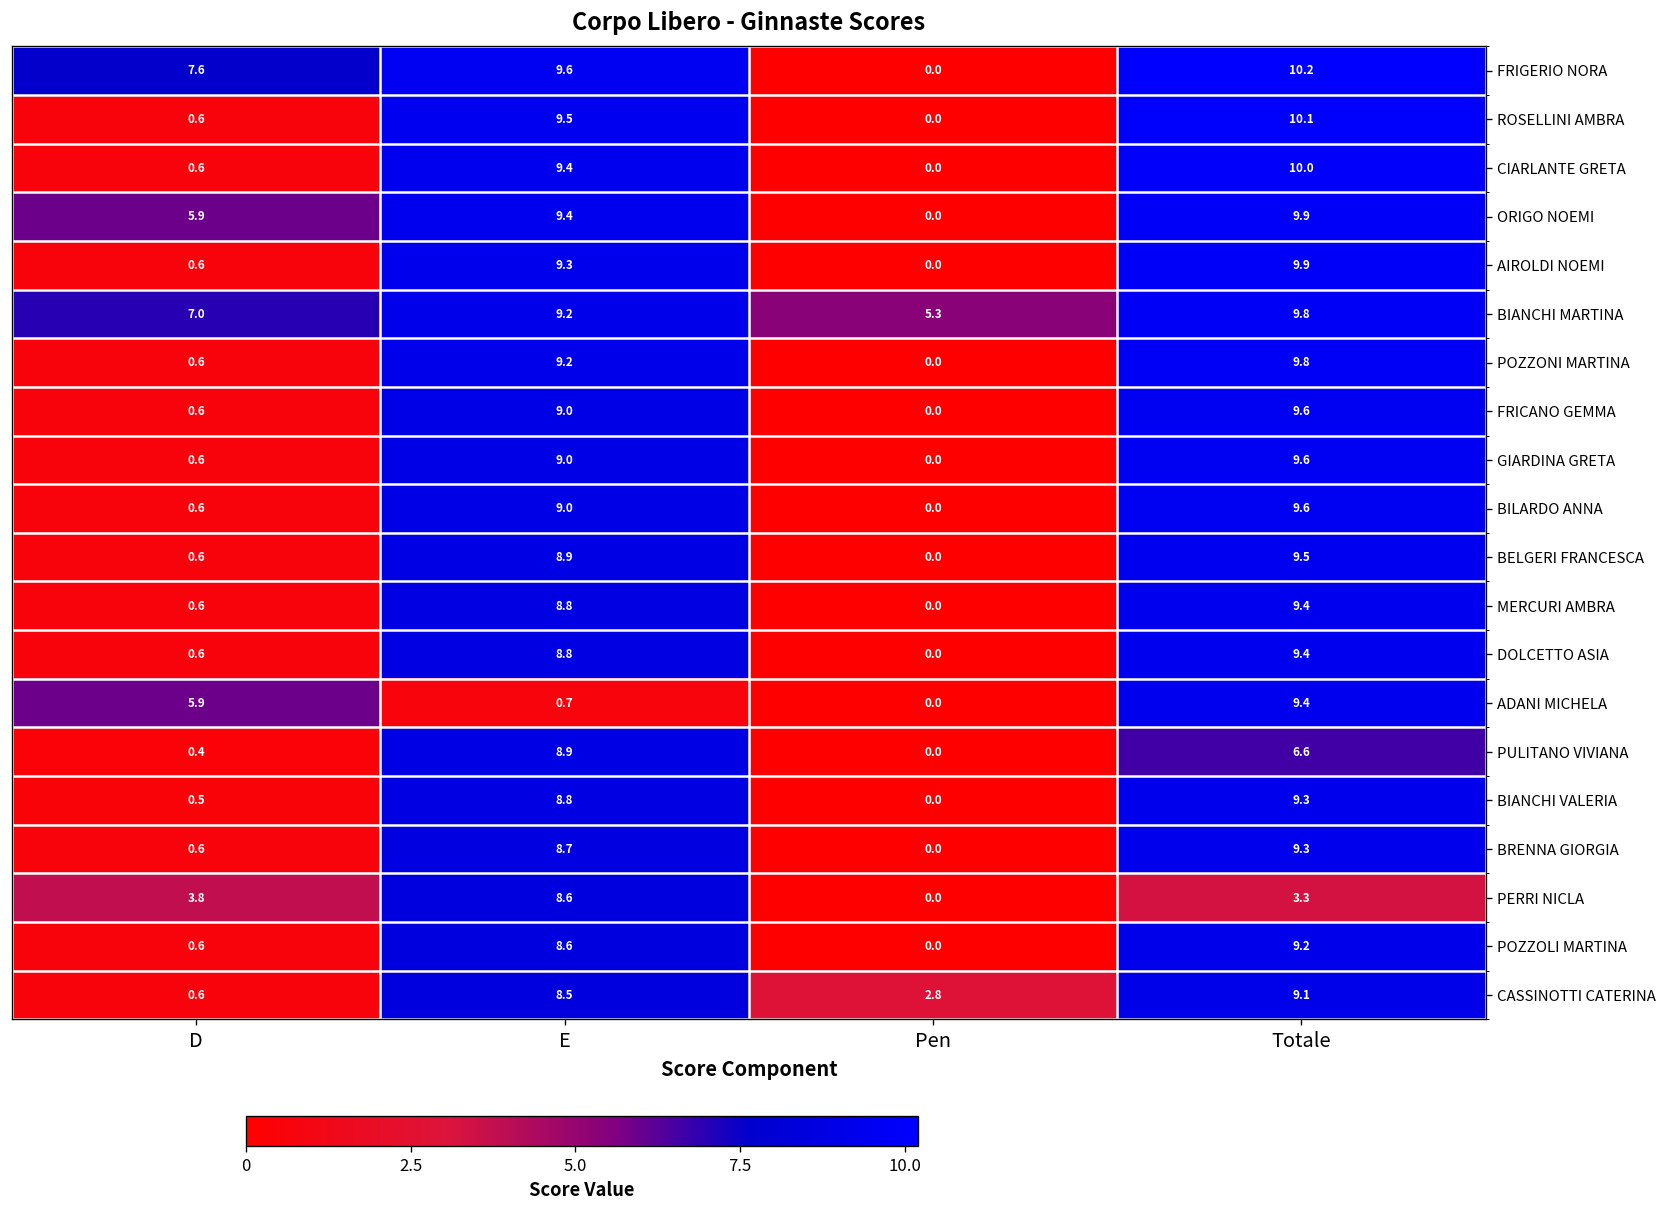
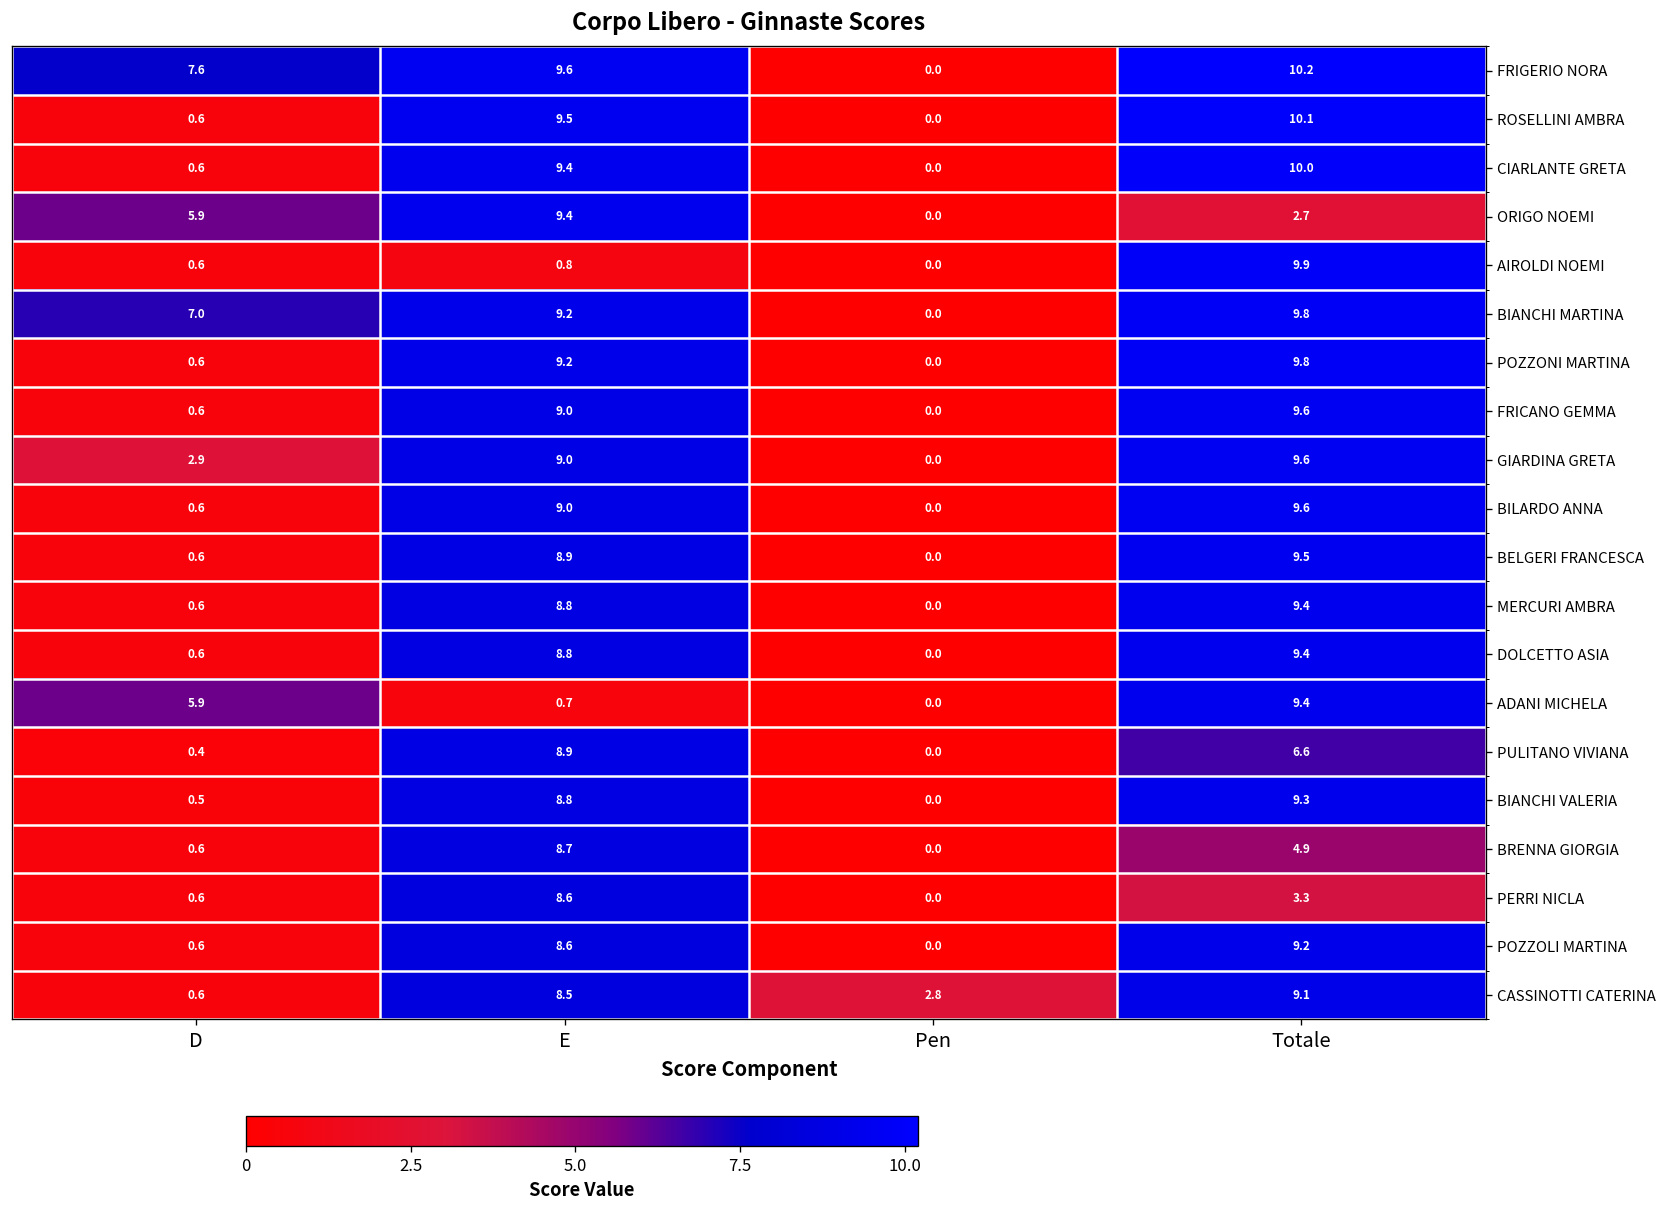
  {
    "FRIGERIO NORA": {
      "D": 7.6,
      "E": 9.6,
      "Pen": 0.0,
      "Totale": 10.2
    },
    "ROSELLINI AMBRA": {
      "D": 0.6,
      "E": 9.5,
      "Pen": 0.0,
      "Totale": 10.1
    },
    "CIARLANTE GRETA": {
      "D": 0.6,
      "E": 9.4,
      "Pen": 0.0,
      "Totale": 10.0
    },
    "ORIGO NOEMI": {
      "D": 5.9,
      "E": 9.4,
      "Pen": 0.0,
-     "Totale": 9.9
+     "Totale": 2.7
    },
    "AIROLDI NOEMI": {
      "D": 0.6,
-     "E": 9.3,
+     "E": 0.8,
      "Pen": 0.0,
      "Totale": 9.9
    },
    "BIANCHI MARTINA": {
      "D": 7.0,
      "E": 9.2,
-     "Pen": 5.3,
+     "Pen": 0.0,
      "Totale": 9.8
    },
    "POZZONI MARTINA": {
      "D": 0.6,
      "E": 9.2,
      "Pen": 0.0,
      "Totale": 9.8
    },
    "FRICANO GEMMA": {
      "D": 0.6,
      "E": 9.0,
      "Pen": 0.0,
      "Totale": 9.6
    },
    "GIARDINA GRETA": {
-     "D": 0.6,
+     "D": 2.9,
      "E": 9.0,
      "Pen": 0.0,
      "Totale": 9.6
    },
    "BILARDO ANNA": {
      "D": 0.6,
      "E": 9.0,
      "Pen": 0.0,
      "Totale": 9.6
    },
    "BELGERI FRANCESCA": {
      "D": 0.6,
      "E": 8.9,
      "Pen": 0.0,
      "Totale": 9.5
    },
    "MERCURI AMBRA": {
      "D": 0.6,
      "E": 8.8,
      "Pen": 0.0,
      "Totale": 9.4
    },
    "DOLCETTO ASIA": {
      "D": 0.6,
      "E": 8.8,
      "Pen": 0.0,
      "Totale": 9.4
    },
    "ADANI MICHELA": {
      "D": 5.9,
      "E": 0.7,
      "Pen": 0.0,
      "Totale": 9.4
    },
    "PULITANO VIVIANA": {
      "D": 0.4,
      "E": 8.9,
      "Pen": 0.0,
      "Totale": 6.6
    },
    "BIANCHI VALERIA": {
      "D": 0.5,
      "E": 8.8,
      "Pen": 0.0,
      "Totale": 9.3
    },
    "BRENNA GIORGIA": {
      "D": 0.6,
      "E": 8.7,
      "Pen": 0.0,
-     "Totale": 9.3
+     "Totale": 4.9
    },
    "PERRI NICLA": {
-     "D": 3.8,
+     "D": 0.6,
      "E": 8.6,
      "Pen": 0.0,
      "Totale": 3.3
    },
    "POZZOLI MARTINA": {
      "D": 0.6,
      "E": 8.6,
      "Pen": 0.0,
      "Totale": 9.2
    },
    "CASSINOTTI CATERINA": {
      "D": 0.6,
      "E": 8.5,
      "Pen": 2.8,
      "Totale": 9.1
    }
  }
